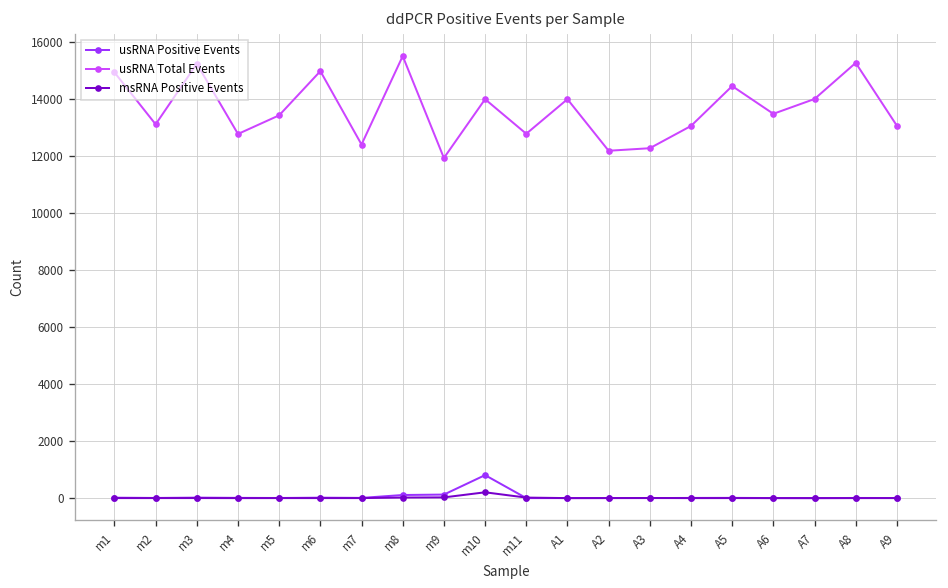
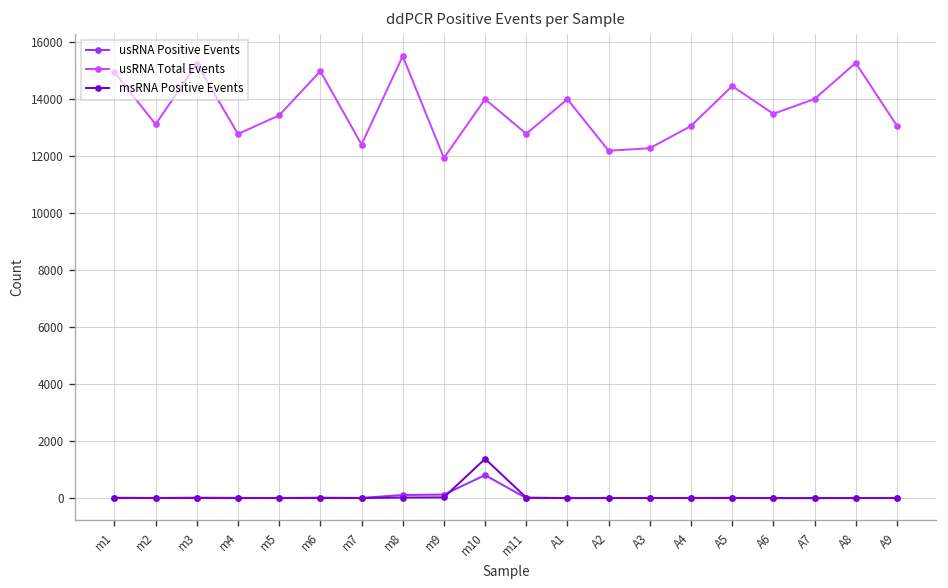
  {
    "msRNA Positive Events": {
-     "m10": 200
+     "m10": 1400
    }
  }
